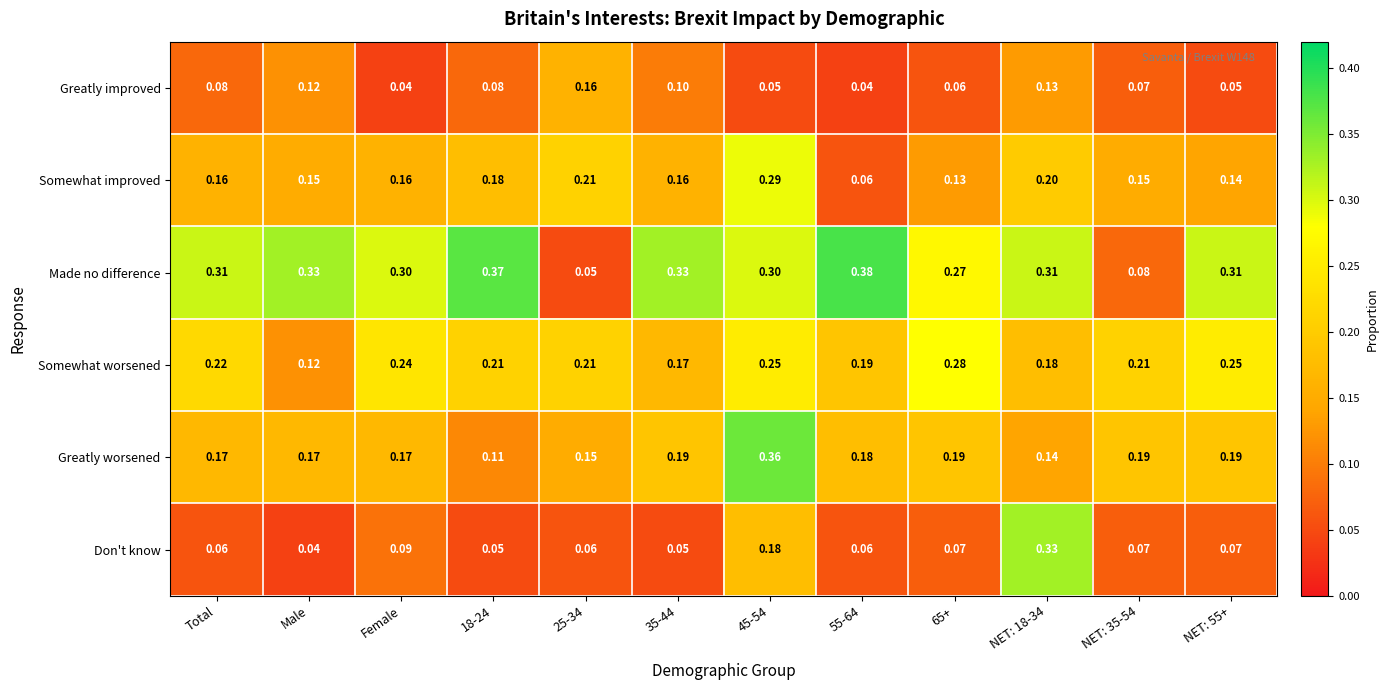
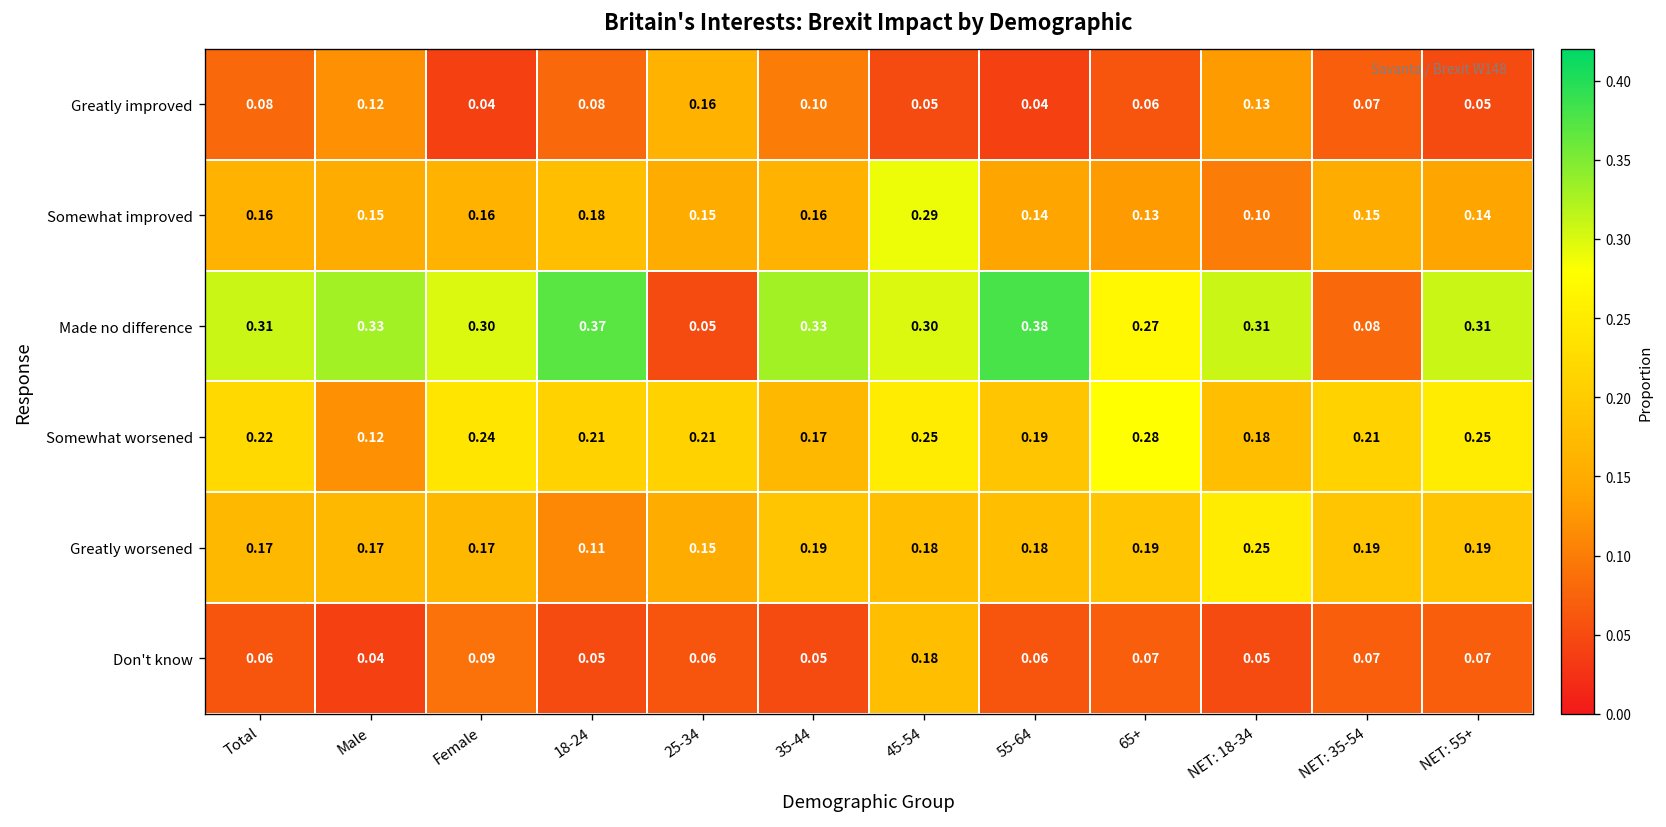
  {
    "Greatly improved": {
      "Total": 0.08,
      "Male": 0.12,
      "Female": 0.04,
      "18-24": 0.08,
      "25-34": 0.16,
      "35-44": 0.10,
      "45-54": 0.05,
      "55-64": 0.04,
      "65+": 0.06,
      "NET: 18-34": 0.13,
      "NET: 35-54": 0.07
    },
    "Somewhat improved": {
      "Total": 0.16,
      "Male": 0.15,
      "Female": 0.16,
      "18-24": 0.18,
-     "25-34": 0.21,
+     "25-34": 0.15,
      "35-44": 0.16,
      "45-54": 0.29,
-     "55-64": 0.06,
+     "55-64": 0.14,
      "65+": 0.13,
-     "NET: 18-34": 0.20,
+     "NET: 18-34": 0.10,
      "NET: 35-54": 0.15,
      "NET: 55+": 0.14
    },
    "Made no difference": {
      "Total": 0.31,
      "Male": 0.33,
      "Female": 0.30,
      "18-24": 0.37,
      "25-34": 0.05,
      "35-44": 0.33,
      "45-54": 0.30,
      "55-64": 0.38,
      "65+": 0.27,
      "NET: 18-34": 0.31,
      "NET: 35-54": 0.08,
      "NET: 55+": 0.31
    },
    "Somewhat worsened": {
      "Total": 0.22,
      "Male": 0.12,
      "Female": 0.24,
      "18-24": 0.21,
      "25-34": 0.21,
      "35-44": 0.17,
      "45-54": 0.25,
      "55-64": 0.19,
      "65+": 0.28,
      "NET: 18-34": 0.18,
      "NET: 35-54": 0.21,
      "NET: 55+": 0.25
    },
    "Greatly worsened": {
      "Total": 0.17,
      "Male": 0.17,
      "Female": 0.17,
      "18-24": 0.11,
      "25-34": 0.15,
      "35-44": 0.19,
-     "45-54": 0.36,
+     "45-54": 0.18,
      "55-64": 0.18,
      "65+": 0.19,
-     "NET: 18-34": 0.14,
+     "NET: 18-34": 0.25,
      "NET: 35-54": 0.19,
      "NET: 55+": 0.19
    },
    "Don't know": {
      "Total": 0.06,
      "Male": 0.04,
      "Female": 0.09,
      "18-24": 0.05,
      "25-34": 0.06,
      "35-44": 0.05,
      "45-54": 0.18,
      "55-64": 0.06,
      "65+": 0.07,
-     "NET: 18-34": 0.33,
+     "NET: 18-34": 0.05,
      "NET: 35-54": 0.07,
      "NET: 55+": 0.07
    }
  }
